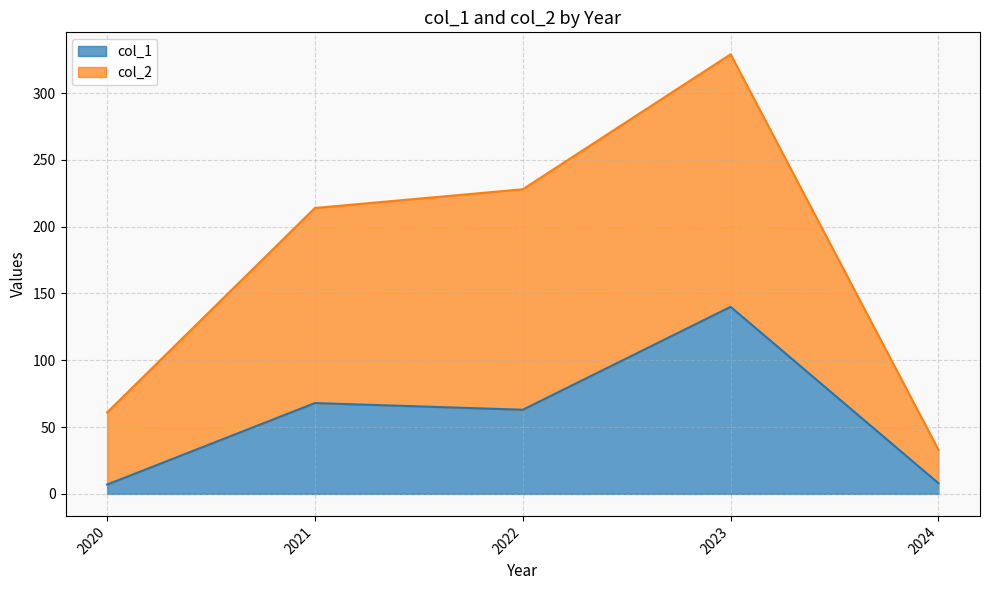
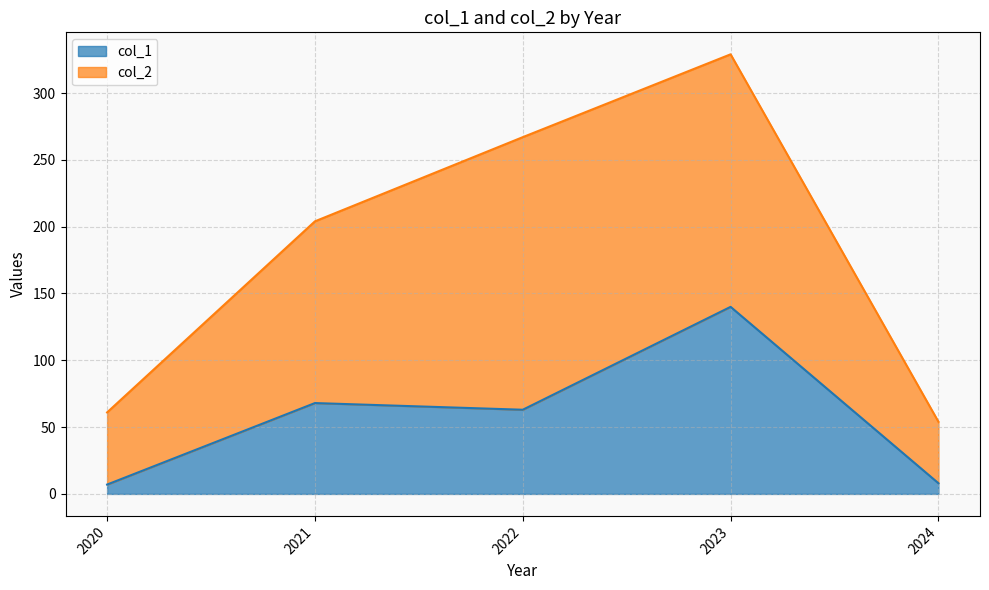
  {
    "col_1": {
      "2020": 7,
      "2021": 68,
      "2022": 63,
      "2023": 140,
      "2024": 8
    },
    "col_2": {
      "2020": 54,
-     "2021": 146,
-     "2022": 165,
+     "2021": 136,
+     "2022": 204,
      "2023": 189,
-     "2024": 25
+     "2024": 46
    }
  }
